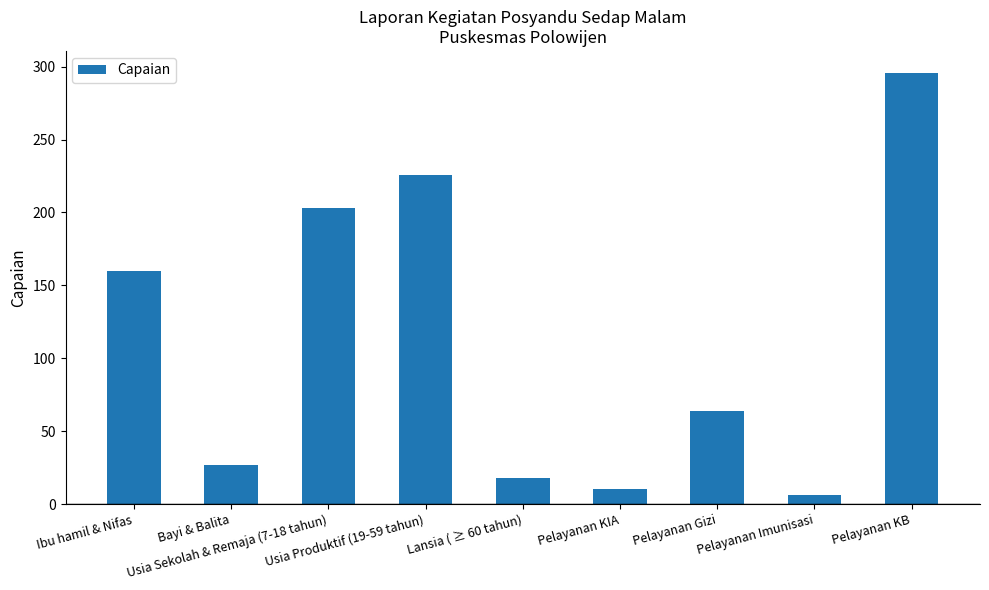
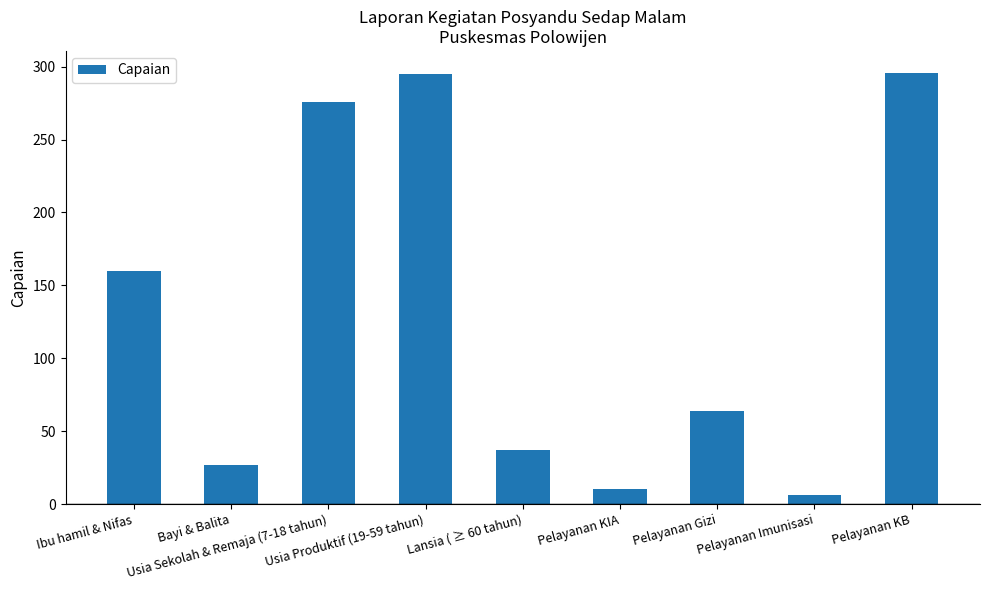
  {
    "Ibu hamil & Nifas": 160,
    "Bayi & Balita": 27,
-   "Usia Sekolah & Remaja (7-18 tahun)": 203,
-   "Usia Produktif (19-59 tahun)": 226,
-   "Lansia ( ≥ 60 tahun)": 18,
+   "Usia Sekolah & Remaja (7-18 tahun)": 276,
+   "Usia Produktif (19-59 tahun)": 295,
+   "Lansia ( ≥ 60 tahun)": 37,
    "Pelayanan KIA": 10,
    "Pelayanan Gizi": 64,
    "Pelayanan Imunisasi": 6,
    "Pelayanan KB": 296
  }
